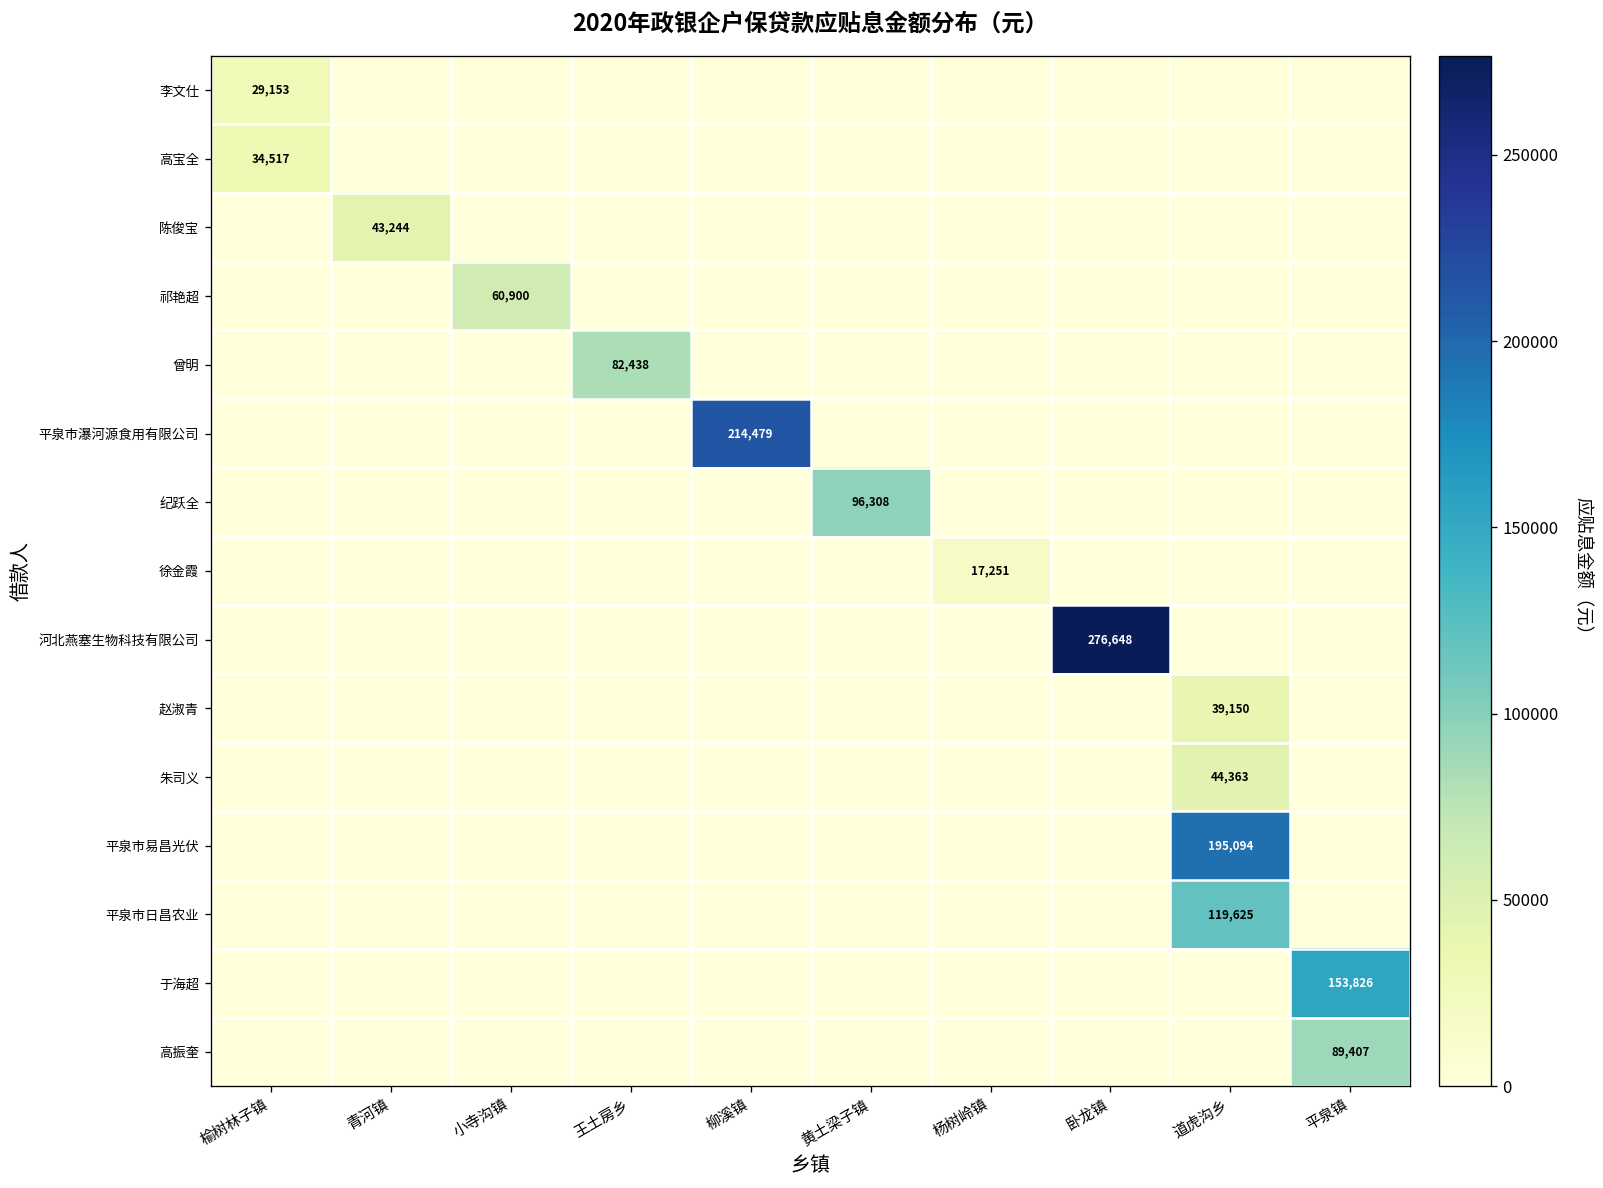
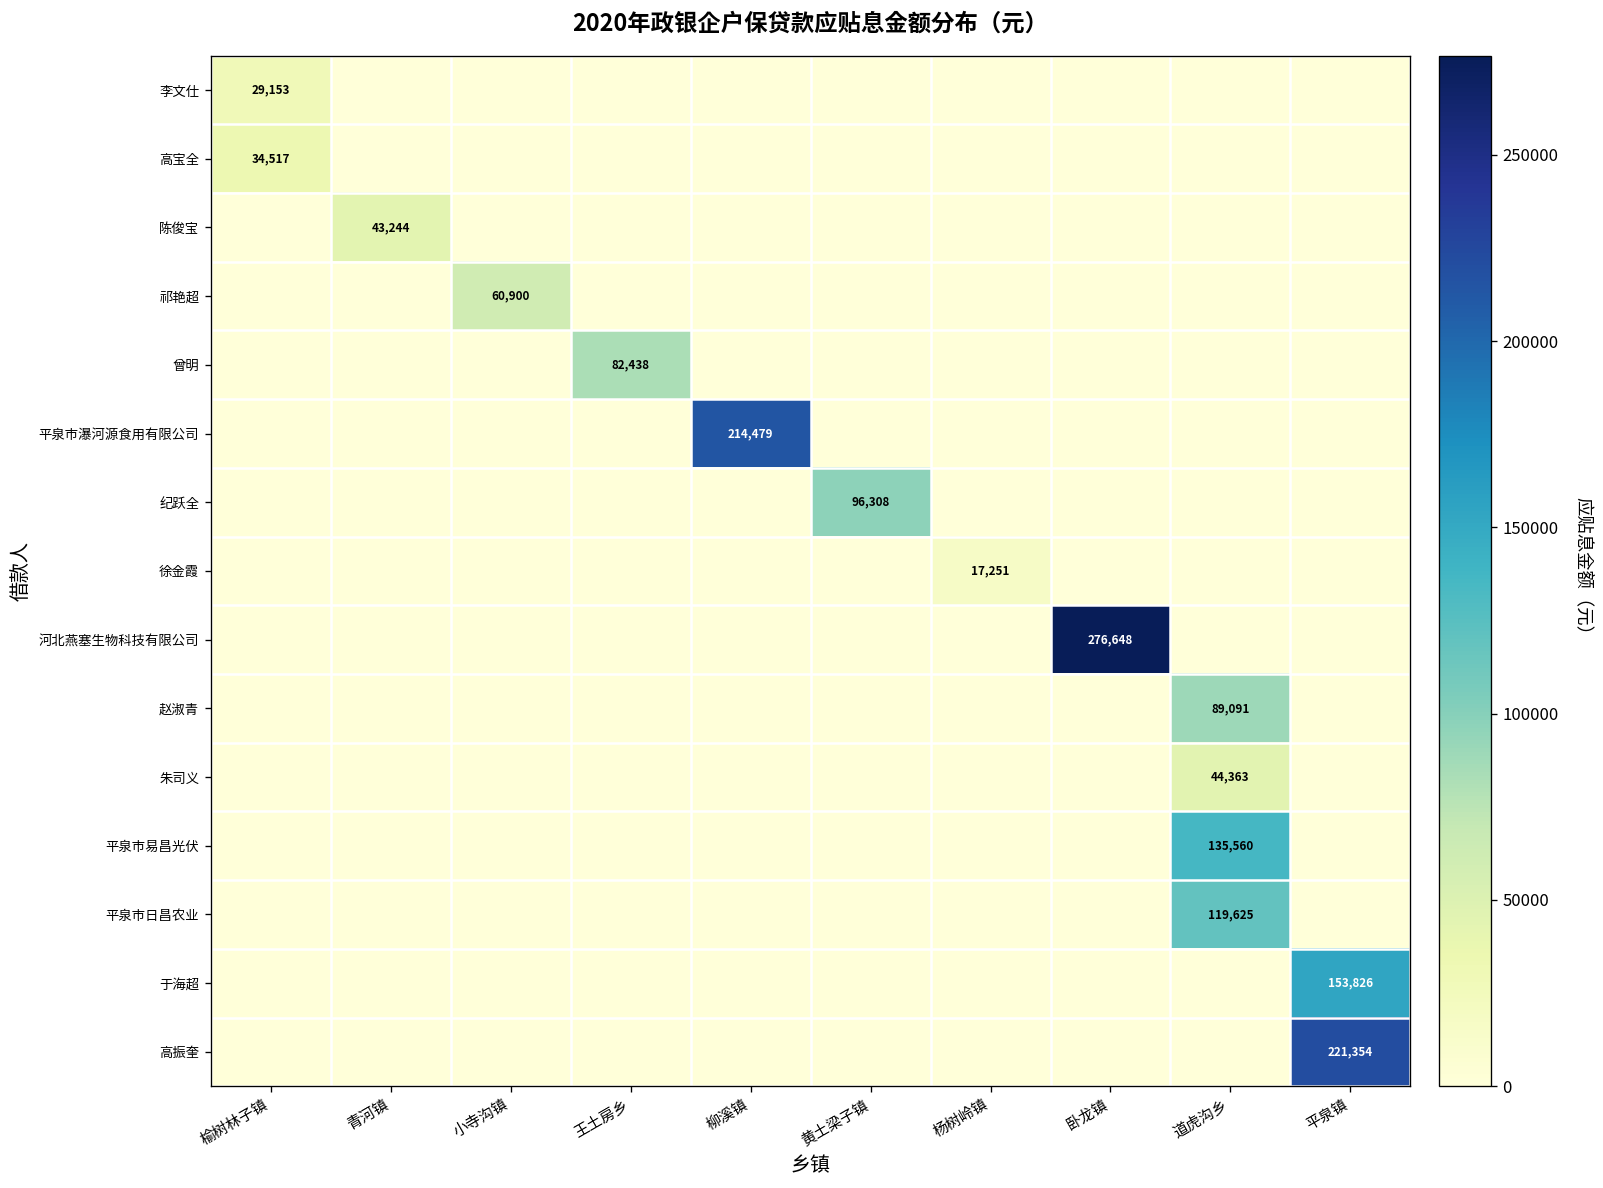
  {
    "李文仕": {
      "榆树林子镇": "29,153"
    },
    "高宝全": {
      "榆树林子镇": "34,517"
    },
    "陈俊宝": {
      "青河镇": "43,244"
    },
    "祁艳超": {
      "小寺沟镇": "60,900"
    },
    "曾明": {
      "王土房乡": "82,438"
    },
    "平泉市瀑河源食用有限公司": {
      "柳溪镇": "214,479"
    },
    "纪跃全": {
      "黄土梁子镇": "96,308"
    },
    "徐金霞": {
      "杨树岭镇": "17,251"
    },
    "河北燕塞生物科技有限公司": {
      "卧龙镇": "276,648"
    },
    "赵淑青": {
-     "道虎沟乡": "39,150"
+     "道虎沟乡": "89,091"
    },
    "朱司义": {
      "道虎沟乡": "44,363"
    },
    "平泉市易昌光伏": {
-     "道虎沟乡": "195,094"
+     "道虎沟乡": "135,560"
    },
    "平泉市日昌农业": {
      "道虎沟乡": "119,625"
    },
    "于海超": {
      "平泉镇": "153,826"
    },
    "高振奎": {
-     "平泉镇": "89,407"
+     "平泉镇": "221,354"
    }
  }
